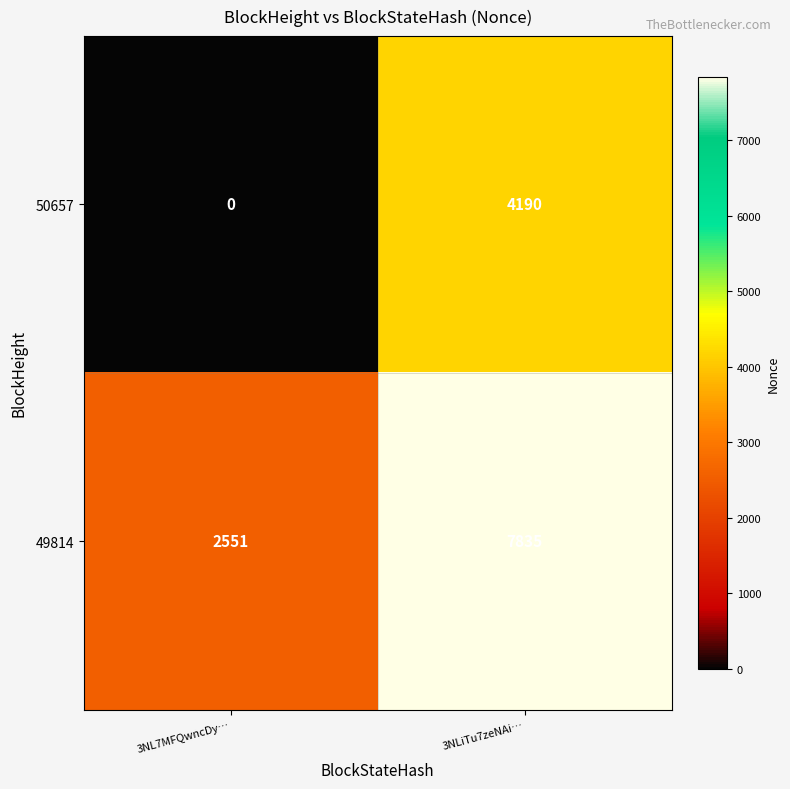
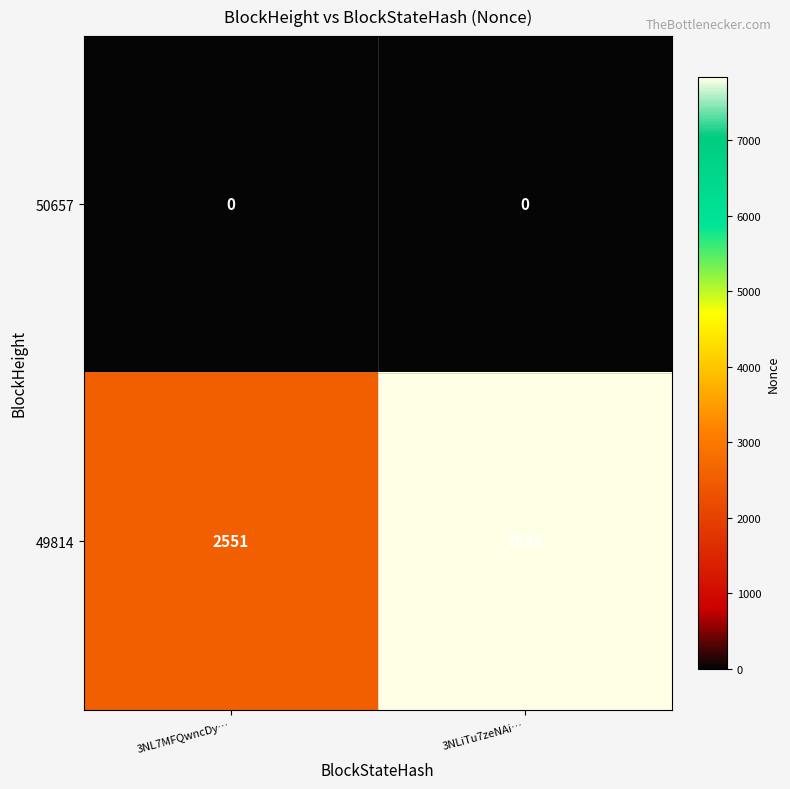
  {
    "50657": {
      "3NL7MFQwncDy…": 0,
-     "3NLiTu7zeNAi…": 4190
+     "3NLiTu7zeNAi…": 0
    },
    "49814": {
      "3NL7MFQwncDy…": 2551
    }
  }
